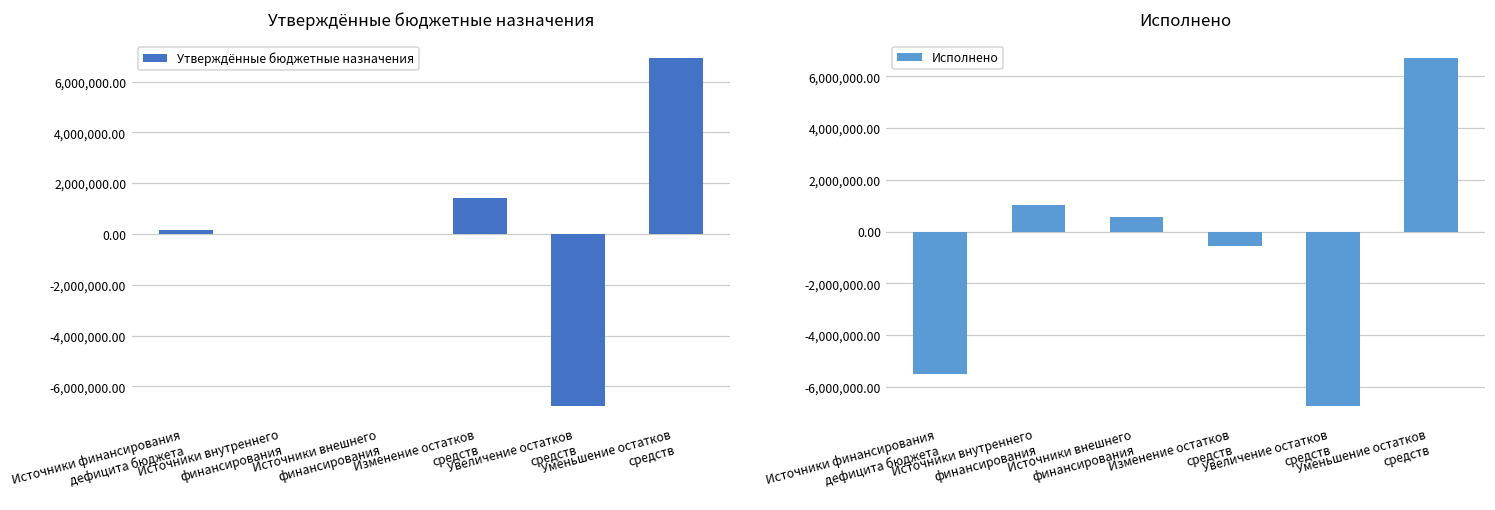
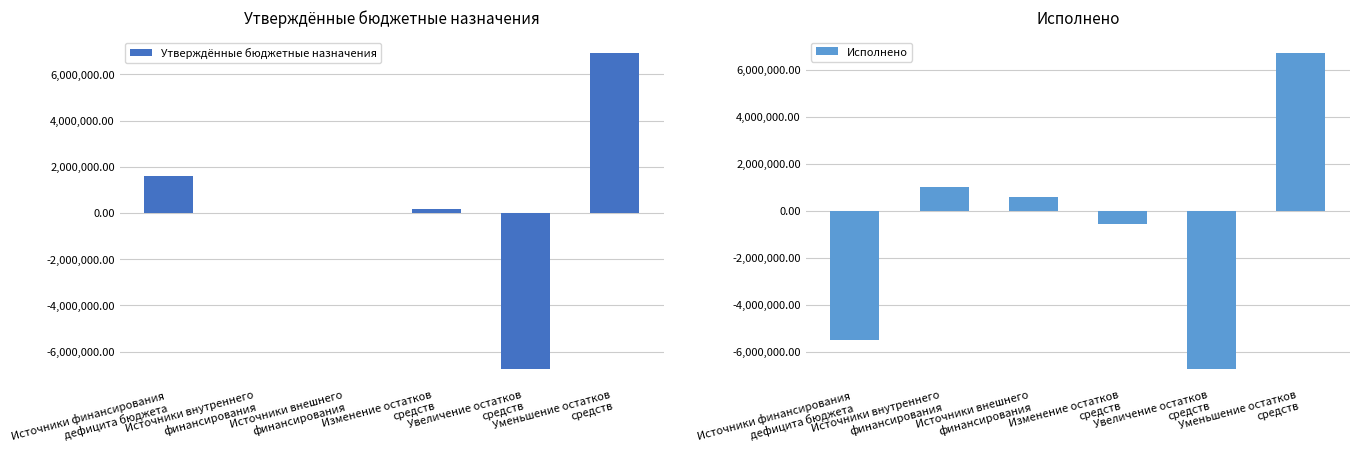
  {
    "Утверждённые бюджетные назначения": {
-     "Источники финансирования дефицита бюджета": "200,000",
+     "Источники финансирования дефицита бюджета": "1,600,000",
      "Источники внутреннего финансирования": "0",
      "Источники внешнего финансирования": "0",
-     "Изменение остатков средств": "1,400,000",
+     "Изменение остатков средств": "200,000",
      "Увеличение остатков средств": "-6,800,000",
      "Уменьшение остатков средств": "6,900,000"
    },
    "Исполнено": {
      "Источники финансирования дефицита бюджета": "-5,500,000",
      "Источники внутреннего финансирования": "1,000,000",
      "Источники внешнего финансирования": "600,000",
      "Изменение остатков средств": "-600,000",
      "Увеличение остатков средств": "-6,700,000",
      "Уменьшение остатков средств": "6,700,000"
    }
  }
